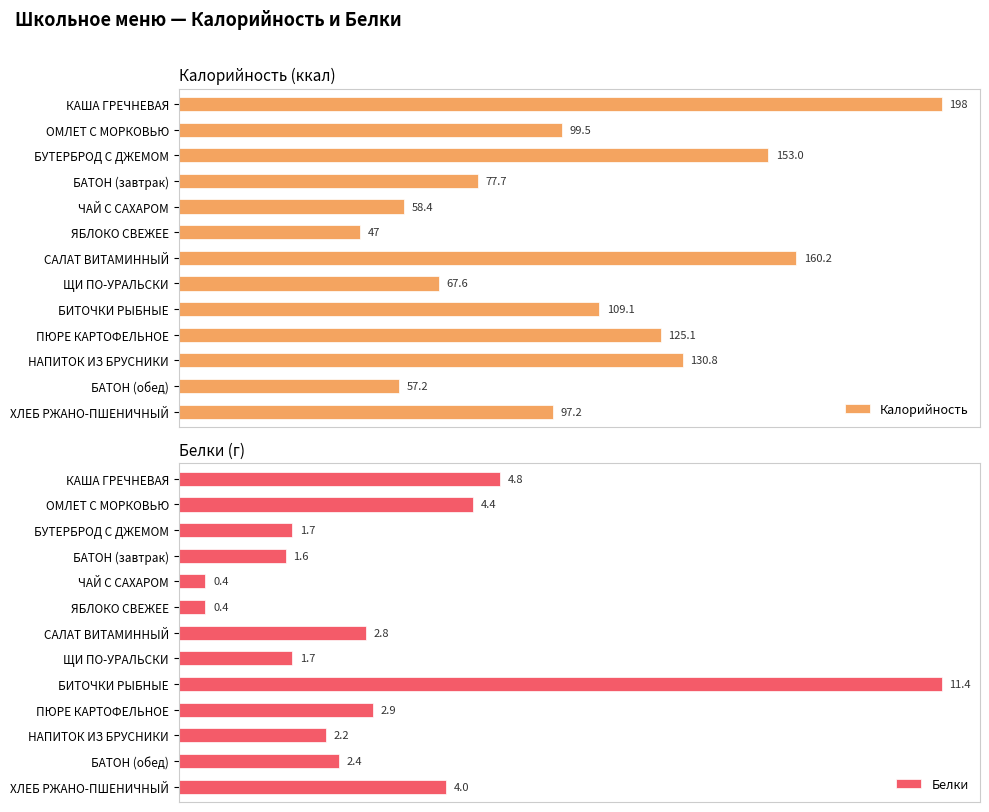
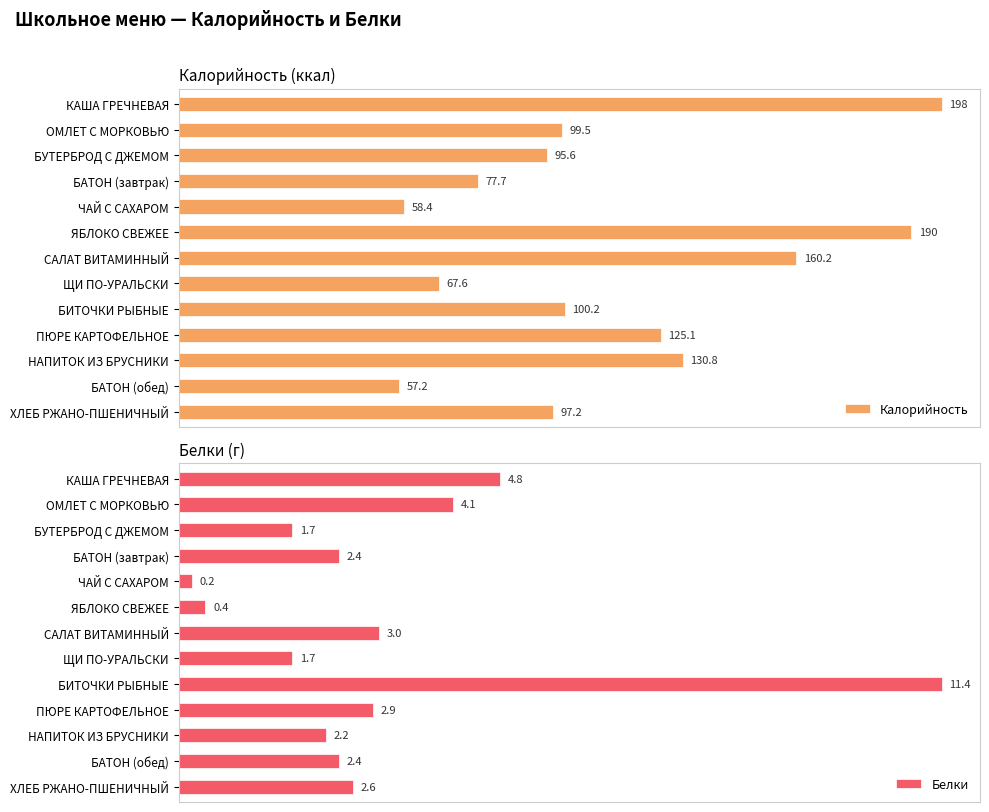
  {
    "Калорийность (ккал)": {
      "КАША ГРЕЧНЕВАЯ": 198,
      "ОМЛЕТ С МОРКОВЬЮ": 99.5,
-     "БУТЕРБРОД С ДЖЕМОМ": 153.0,
+     "БУТЕРБРОД С ДЖЕМОМ": 95.6,
      "БАТОН (завтрак)": 77.7,
      "ЧАЙ С САХАРОМ": 58.4,
-     "ЯБЛОКО СВЕЖЕЕ": 47,
+     "ЯБЛОКО СВЕЖЕЕ": 190,
      "САЛАТ ВИТАМИННЫЙ": 160.2,
      "ЩИ ПО-УРАЛЬСКИ": 67.6,
-     "БИТОЧКИ РЫБНЫЕ": 109.1,
+     "БИТОЧКИ РЫБНЫЕ": 100.2,
      "ПЮРЕ КАРТОФЕЛЬНОЕ": 125.1,
      "НАПИТОК ИЗ БРУСНИКИ": 130.8,
      "БАТОН (обед)": 57.2,
      "ХЛЕБ РЖАНО-ПШЕНИЧНЫЙ": 97.2
    },
    "Белки (г)": {
      "КАША ГРЕЧНЕВАЯ": 4.8,
-     "ОМЛЕТ С МОРКОВЬЮ": 4.4,
+     "ОМЛЕТ С МОРКОВЬЮ": 4.1,
      "БУТЕРБРОД С ДЖЕМОМ": 1.7,
-     "БАТОН (завтрак)": 1.6,
-     "ЧАЙ С САХАРОМ": 0.4,
+     "БАТОН (завтрак)": 2.4,
+     "ЧАЙ С САХАРОМ": 0.2,
      "ЯБЛОКО СВЕЖЕЕ": 0.4,
-     "САЛАТ ВИТАМИННЫЙ": 2.8,
+     "САЛАТ ВИТАМИННЫЙ": 3.0,
      "ЩИ ПО-УРАЛЬСКИ": 1.7,
      "БИТОЧКИ РЫБНЫЕ": 11.4,
      "ПЮРЕ КАРТОФЕЛЬНОЕ": 2.9,
      "НАПИТОК ИЗ БРУСНИКИ": 2.2,
      "БАТОН (обед)": 2.4,
-     "ХЛЕБ РЖАНО-ПШЕНИЧНЫЙ": 4.0
+     "ХЛЕБ РЖАНО-ПШЕНИЧНЫЙ": 2.6
    }
  }
